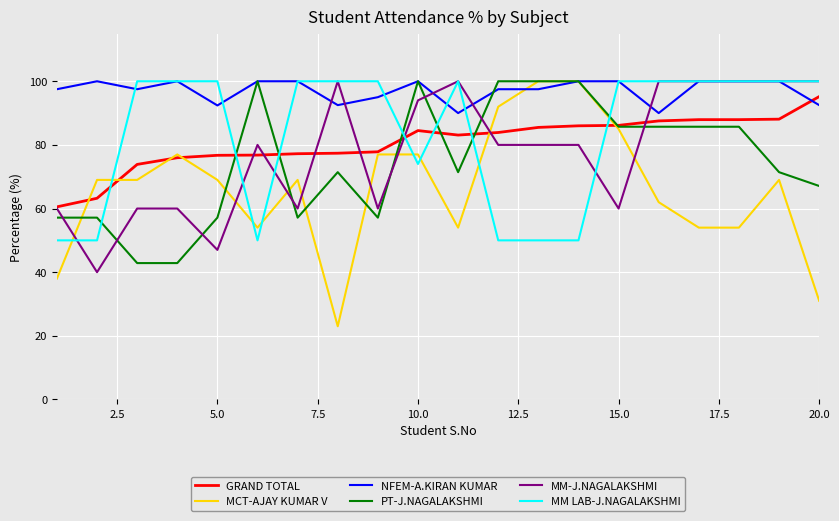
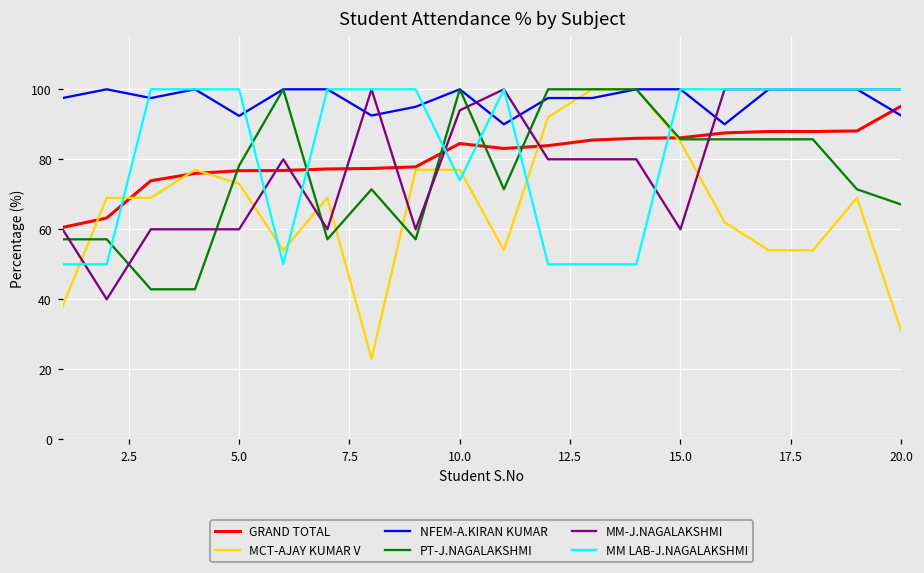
  {
    "GRAND TOTAL": {
      "5.0": 77,
      "10.0": 85,
      "20.0": 95
    },
    "MCT-AJAY KUMAR V": {
-     "5.0": 69,
+     "5.0": 73,
      "10.0": 77,
      "20.0": 31
    },
    "NFEM-A.KIRAN KUMAR": {
      "5.0": 92,
      "20.0": 93
    },
    "PT-J.NAGALAKSHMI": {
-     "5.0": 57,
+     "5.0": 78,
      "20.0": 67
    },
    "MM-J.NAGALAKSHMI": {
-     "5.0": 47,
+     "5.0": 60,
      "10.0": 94,
      "15.0": 60
    },
    "MM LAB-J.NAGALAKSHMI": {
      "5.0": 100,
      "10.0": 74
    }
  }
